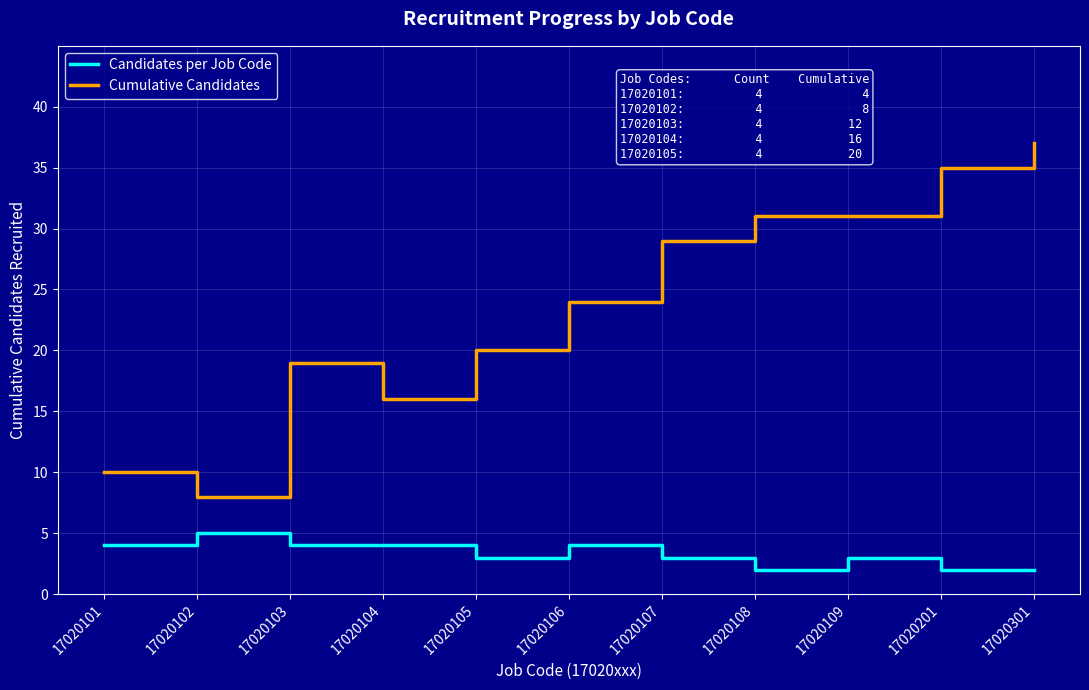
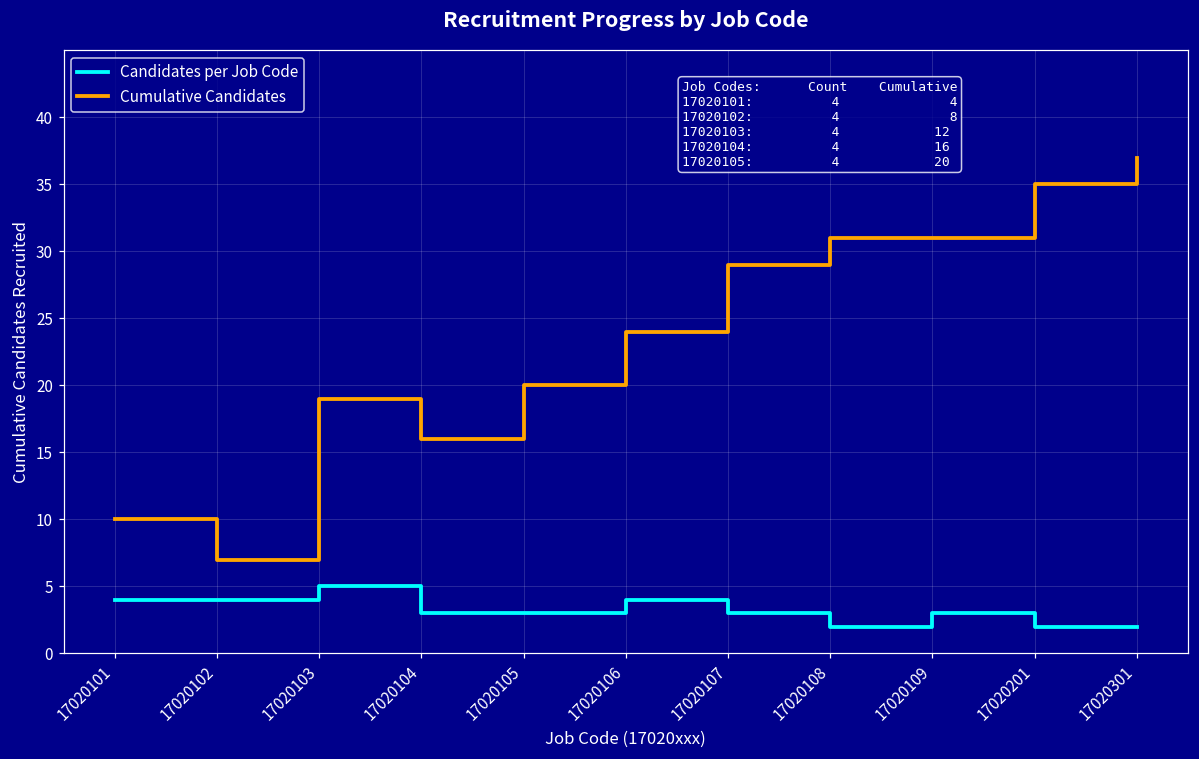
  {
    "Candidates per Job Code": {
      "17020101": 4,
-     "17020102": 5,
-     "17020103": 4,
-     "17020104": 4,
+     "17020102": 4,
+     "17020103": 5,
+     "17020104": 3,
      "17020105": 3,
      "17020106": 4,
      "17020107": 3,
      "17020108": 2,
      "17020109": 3,
      "17020201": 2,
      "17020301": 2
    },
    "Cumulative Candidates": {
      "17020101": 10,
-     "17020102": 8,
+     "17020102": 7,
      "17020103": 19,
      "17020104": 16,
      "17020105": 20,
      "17020106": 24,
      "17020107": 29,
      "17020108": 31,
      "17020109": 31,
      "17020201": 35,
      "17020301": 37
    }
  }
